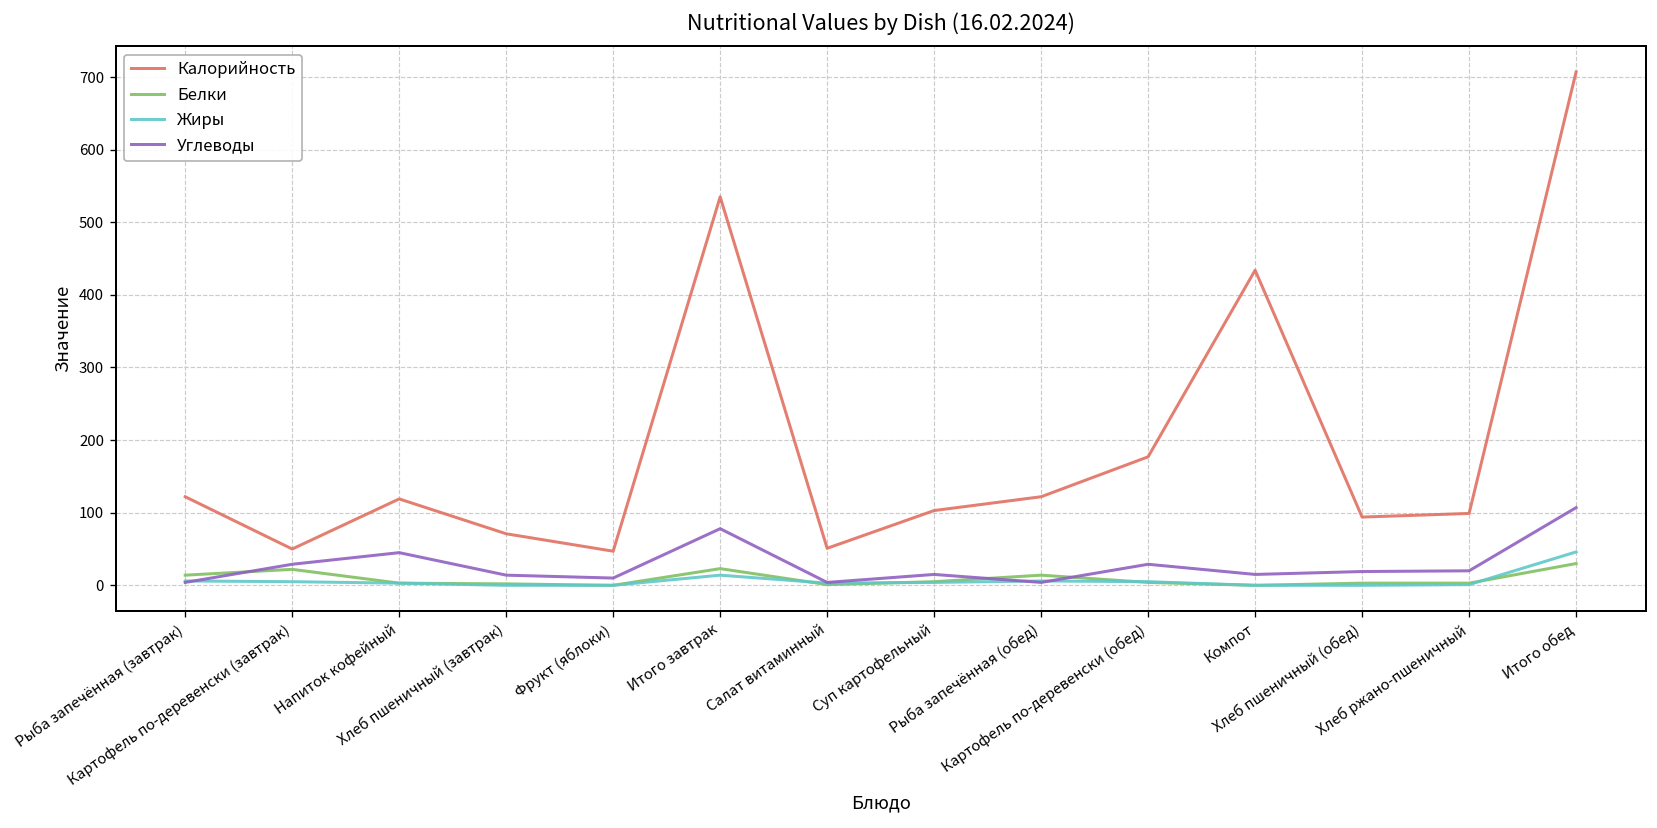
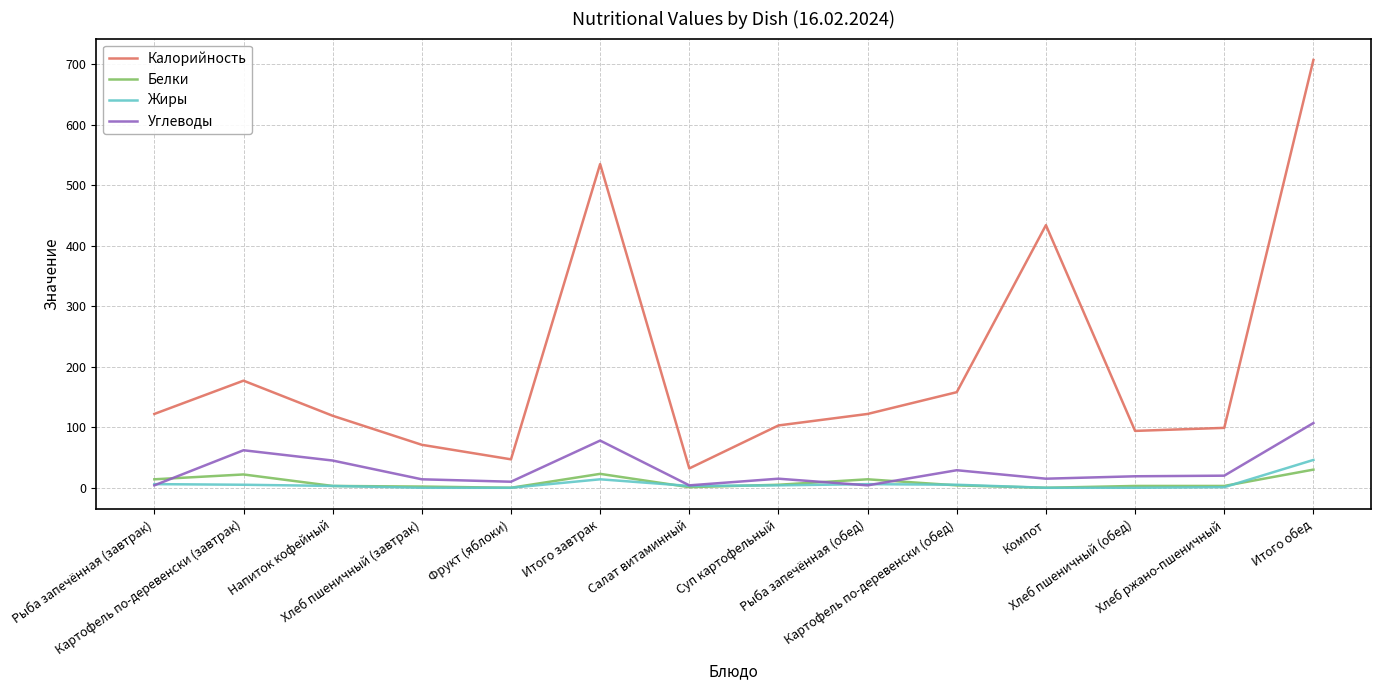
  {
    "Калорийность": {
      "Рыба запечённая (завтрак)": 120,
-     "Картофель по-деревенски (завтрак)": 50,
+     "Картофель по-деревенски (завтрак)": 180,
      "Напиток кофейный": 120,
      "Хлеб пшеничный (завтрак)": 70,
      "Фрукт (яблоки)": 50,
      "Итого завтрак": 540,
-     "Салат витаминный": 50,
+     "Салат витаминный": 30,
      "Суп картофельный": 100,
      "Рыба запечённая (обед)": 120,
-     "Картофель по-деревенски (обед)": 180,
+     "Картофель по-деревенски (обед)": 160,
      "Компот": 430,
      "Хлеб пшеничный (обед)": 90,
      "Хлеб ржано-пшеничный": 100,
      "Итого обед": 710
    },
    "Белки": {
      "Рыба запечённая (завтрак)": 10,
      "Картофель по-деревенски (завтрак)": 20,
      "Итого завтрак": 20,
      "Рыба запечённая (обед)": 10,
      "Итого обед": 30
    },
    "Жиры": {
      "Картофель по-деревенски (завтрак)": 10,
      "Итого завтрак": 10,
      "Итого обед": 50
    },
    "Углеводы": {
-     "Картофель по-деревенски (завтрак)": 30,
+     "Картофель по-деревенски (завтрак)": 60,
      "Напиток кофейный": 50,
      "Хлеб пшеничный (завтрак)": 10,
      "Фрукт (яблоки)": 10,
      "Итого завтрак": 80,
      "Суп картофельный": 20,
      "Картофель по-деревенски (обед)": 30,
      "Компот": 20,
      "Хлеб пшеничный (обед)": 20,
      "Хлеб ржано-пшеничный": 20,
      "Итого обед": 110
    }
  }
